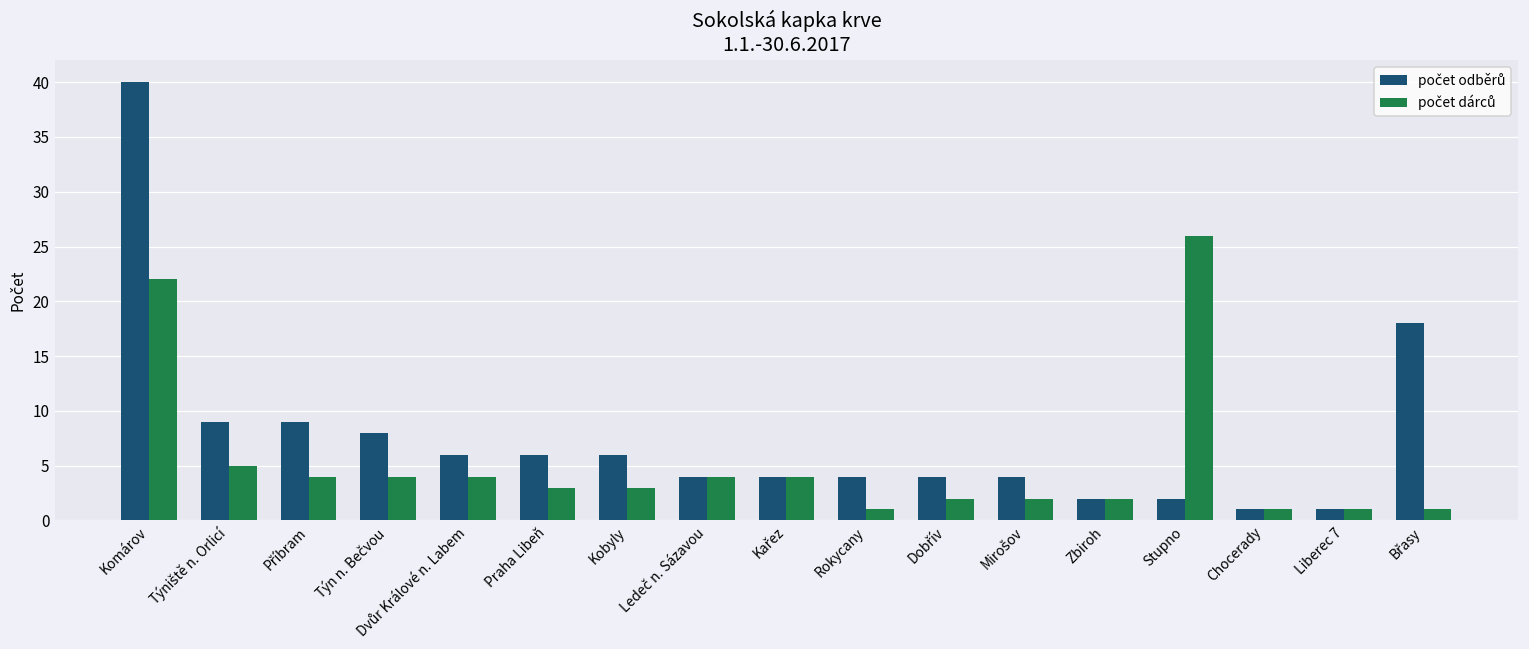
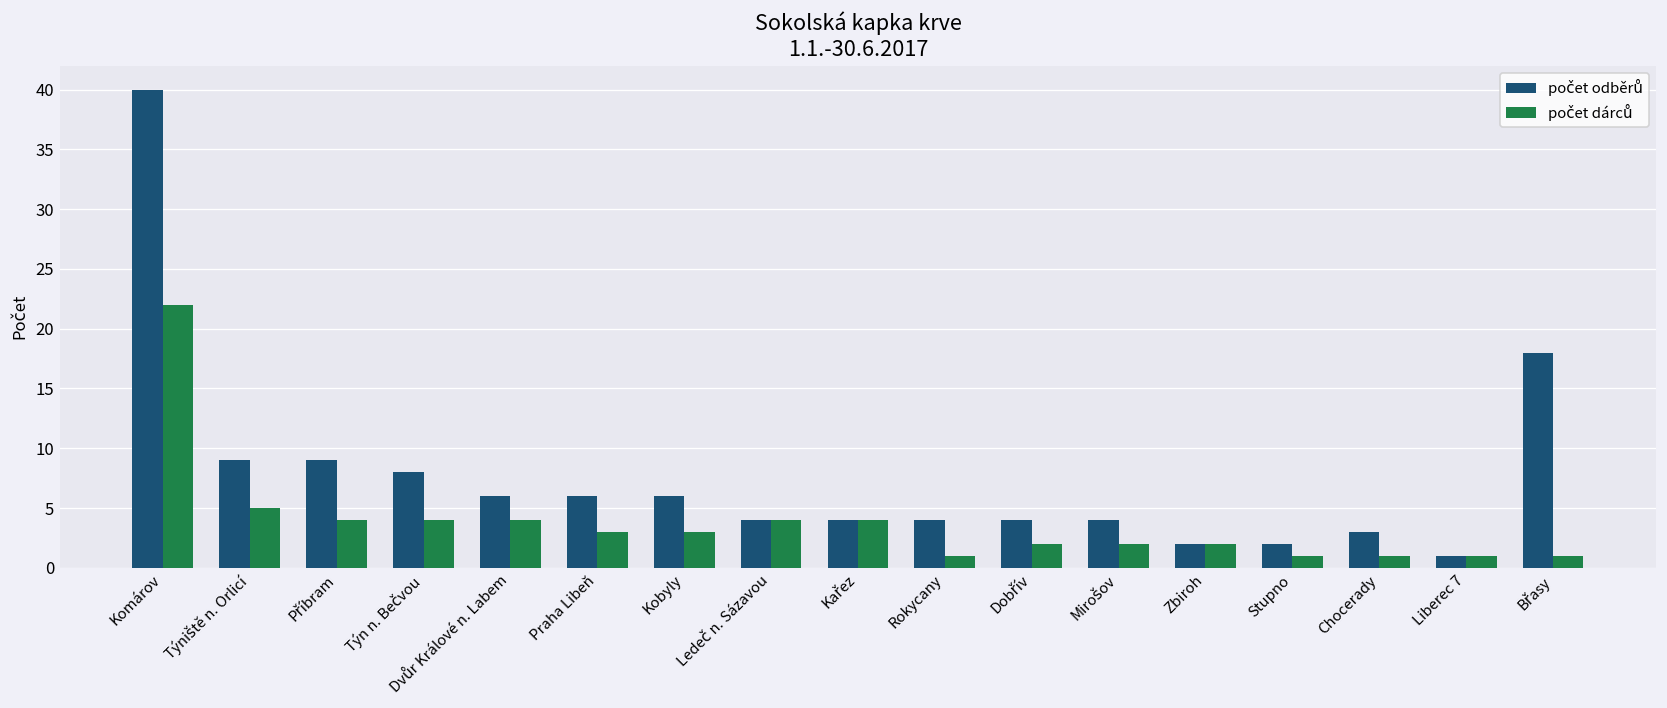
  {
    "počet odběrů": {
      "Komárov": 40,
      "Týniště n. Orlicí": 9,
      "Příbram": 9,
      "Týn n. Bečvou": 8,
      "Dvůr Králové n. Labem": 6,
      "Praha Libeň": 6,
      "Kobyly": 6,
      "Ledeč n. Sázavou": 4,
      "Kařez": 4,
      "Rokycany": 4,
      "Dobřív": 4,
      "Mirošov": 4,
      "Zbiroh": 2,
      "Stupno": 2,
-     "Chocerady": 1,
+     "Chocerady": 3,
      "Liberec 7": 1,
      "Břasy": 18
    },
    "počet dárců": {
      "Komárov": 22,
      "Týniště n. Orlicí": 5,
      "Příbram": 4,
      "Týn n. Bečvou": 4,
      "Dvůr Králové n. Labem": 4,
      "Praha Libeň": 3,
      "Kobyly": 3,
      "Ledeč n. Sázavou": 4,
      "Kařez": 4,
      "Rokycany": 1,
      "Dobřív": 2,
      "Mirošov": 2,
      "Zbiroh": 2,
-     "Stupno": 26,
+     "Stupno": 1,
      "Chocerady": 1,
      "Liberec 7": 1,
      "Břasy": 1
    }
  }
